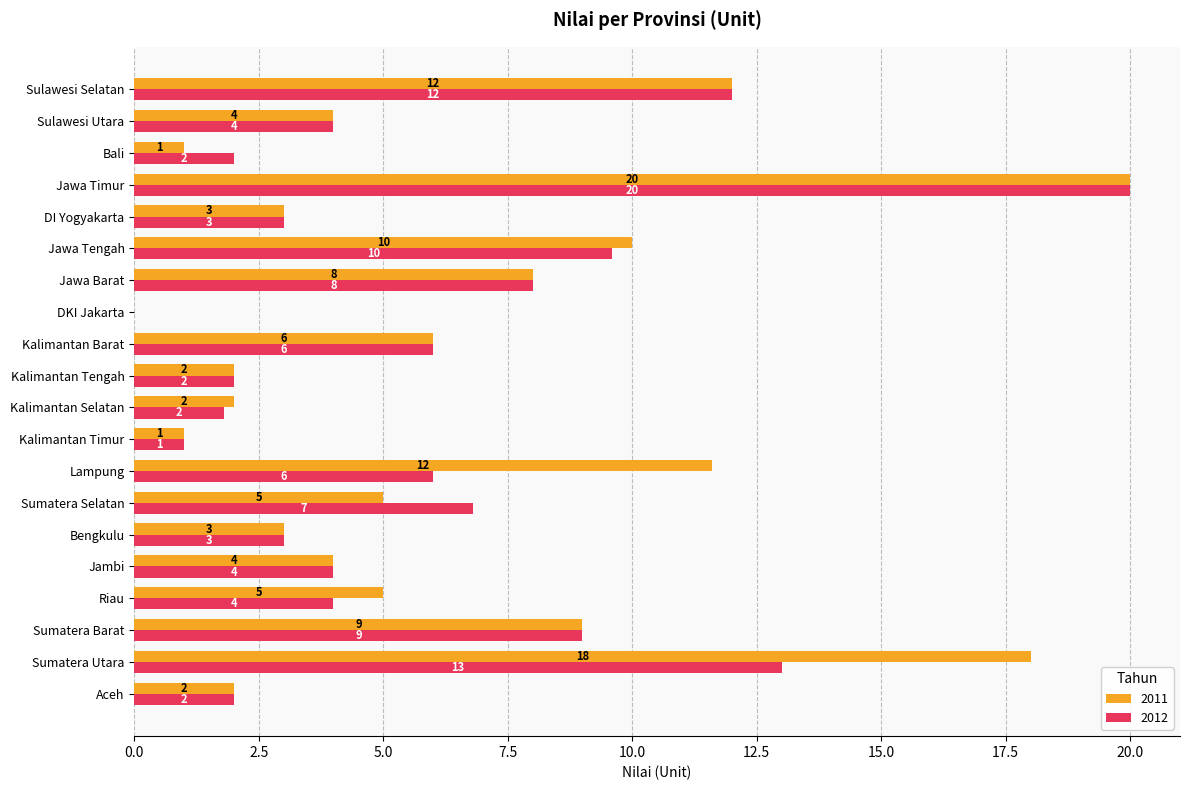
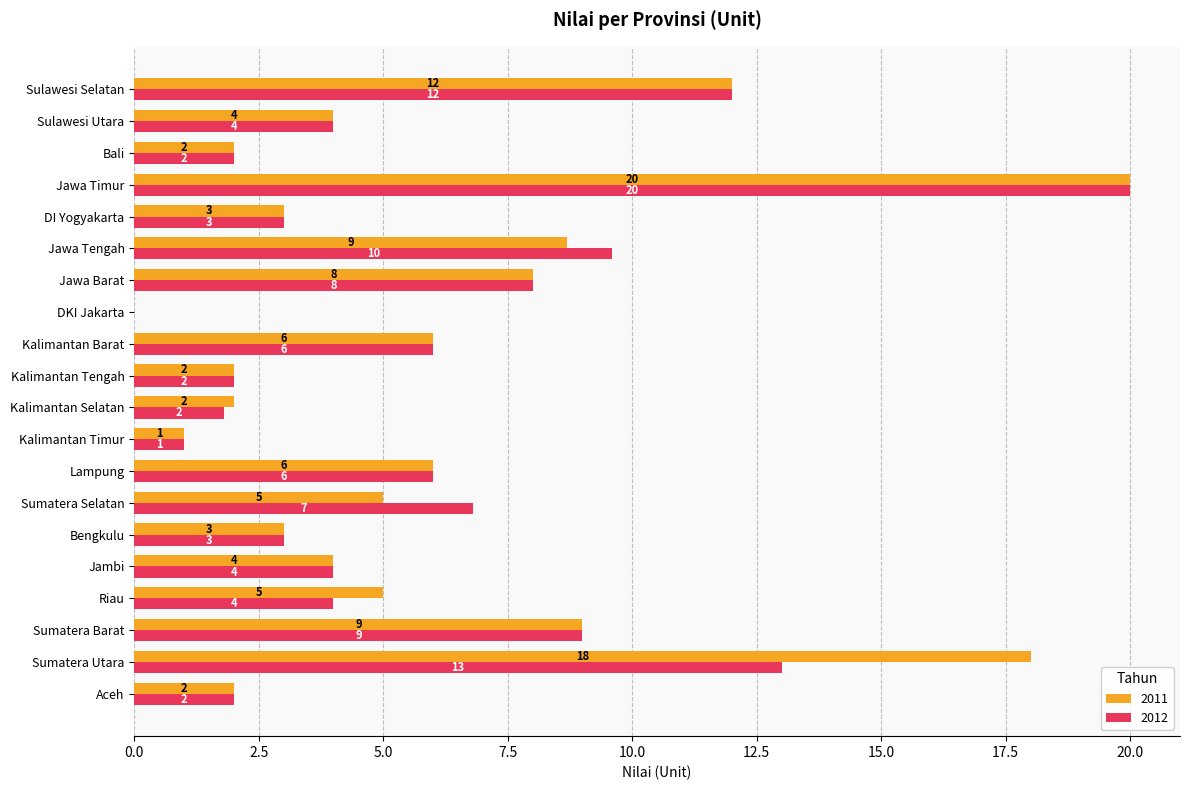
  {
    "2011": {
      "Sulawesi Selatan": 12,
      "Sulawesi Utara": 4,
-     "Bali": 1,
+     "Bali": 2,
      "Jawa Timur": 20,
      "DI Yogyakarta": 3,
-     "Jawa Tengah": 10,
+     "Jawa Tengah": 9,
      "Jawa Barat": 8,
      "Kalimantan Barat": 6,
      "Kalimantan Tengah": 2,
      "Kalimantan Selatan": 2,
      "Kalimantan Timur": 1,
-     "Lampung": 12,
+     "Lampung": 6,
      "Sumatera Selatan": 5,
      "Bengkulu": 3,
      "Jambi": 4,
      "Riau": 5,
      "Sumatera Barat": 9,
      "Sumatera Utara": 18,
      "Aceh": 2
    },
    "2012": {
      "Sulawesi Selatan": 12,
      "Sulawesi Utara": 4,
      "Bali": 2,
      "Jawa Timur": 20,
      "DI Yogyakarta": 3,
      "Jawa Tengah": 10,
      "Jawa Barat": 8,
      "Kalimantan Barat": 6,
      "Kalimantan Tengah": 2,
      "Kalimantan Selatan": 2,
      "Kalimantan Timur": 1,
      "Lampung": 6,
      "Sumatera Selatan": 7,
      "Bengkulu": 3,
      "Jambi": 4,
      "Riau": 4,
      "Sumatera Barat": 9,
      "Sumatera Utara": 13,
      "Aceh": 2
    }
  }
